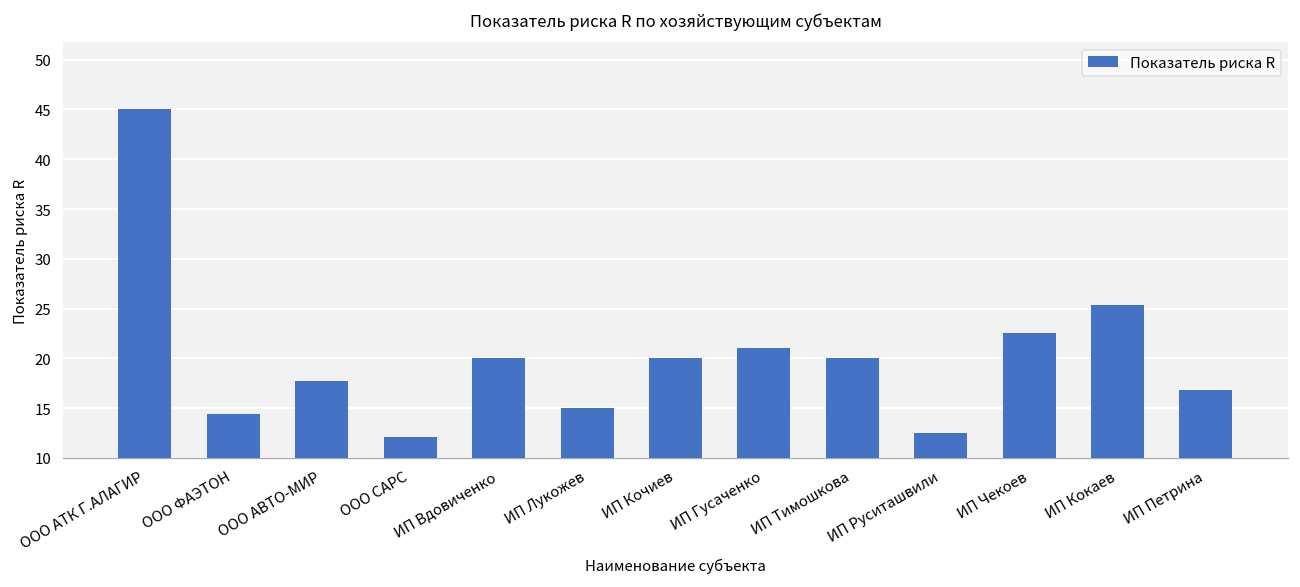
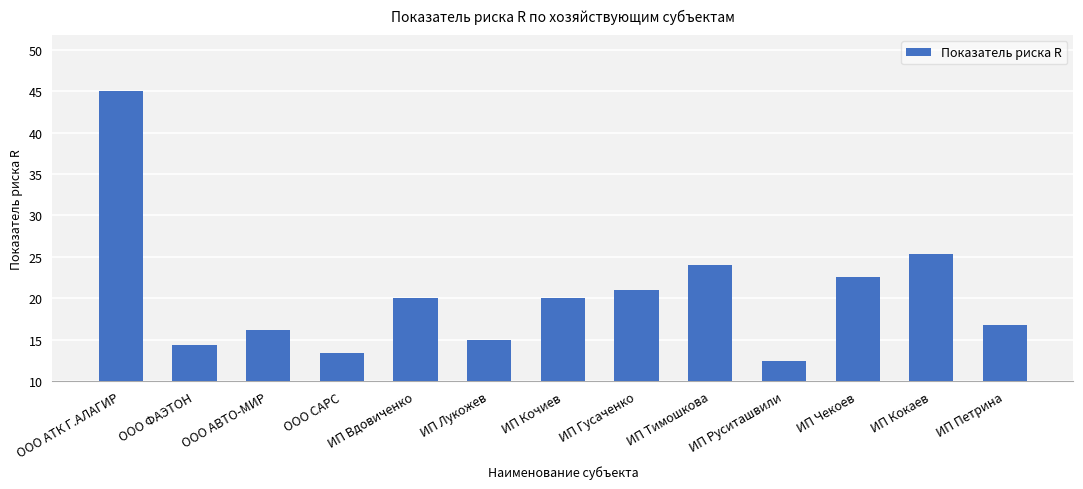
  {
    "ООО АТК Г.АЛАГИР": 45,
    "ООО ФАЭТОН": 14,
-   "ООО АВТО-МИР": 18,
-   "ООО САРС": 12,
+   "ООО АВТО-МИР": 16,
+   "ООО САРС": 13,
    "ИП Вдовиченко": 20,
    "ИП Лукожев": 15,
    "ИП Кочиев": 20,
    "ИП Гусаченко": 21,
-   "ИП Тимошкова": 20,
+   "ИП Тимошкова": 24,
    "ИП Руситашвили": 13,
    "ИП Чекоев": 23,
    "ИП Кокаев": 25,
    "ИП Петрина": 17
  }
